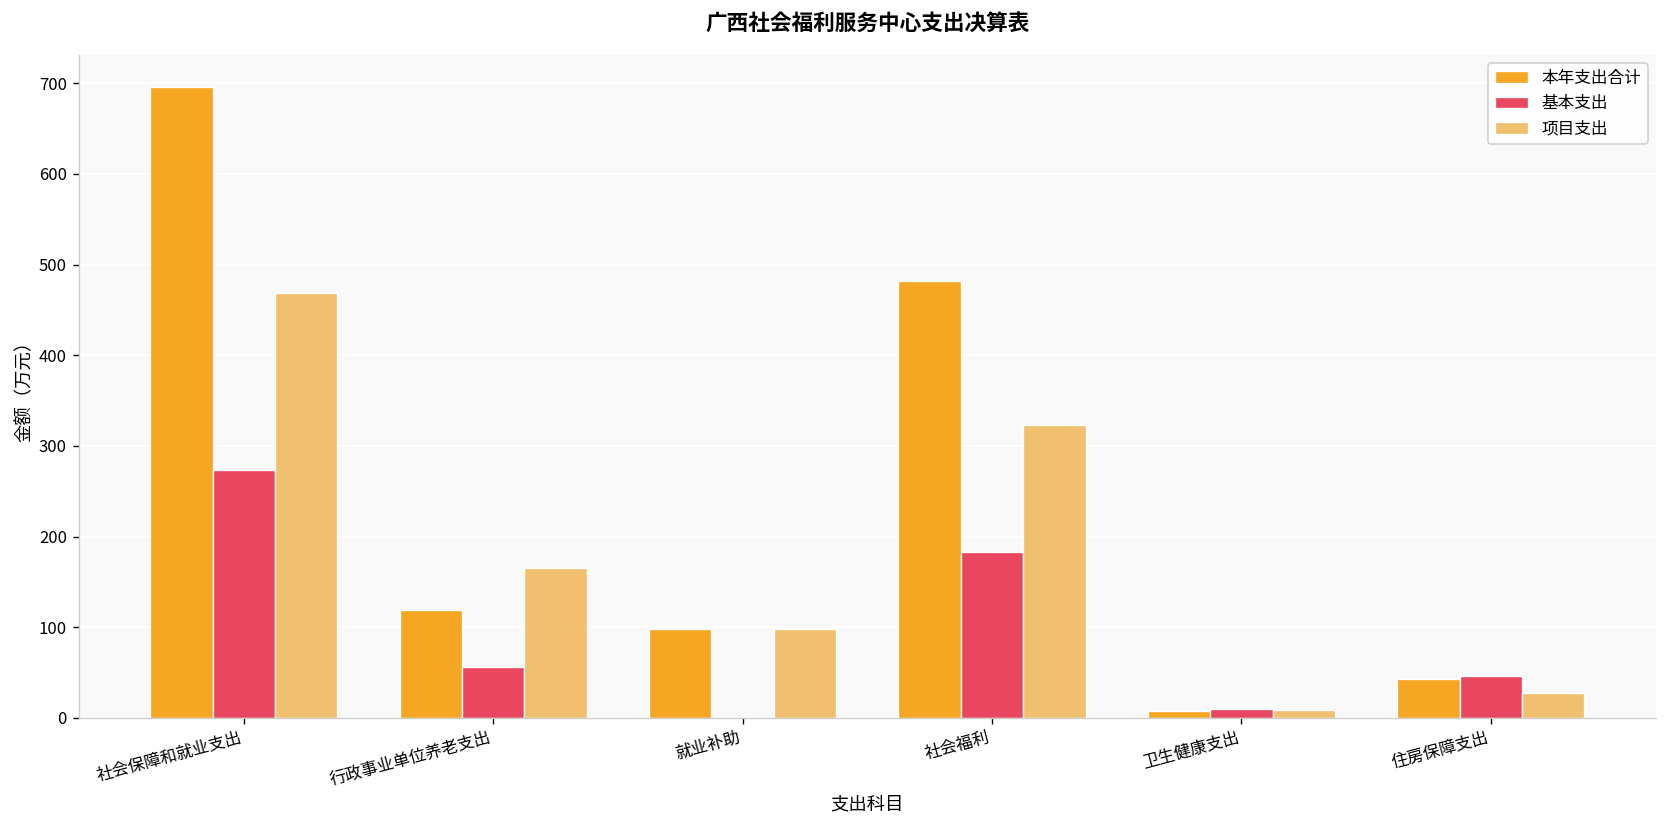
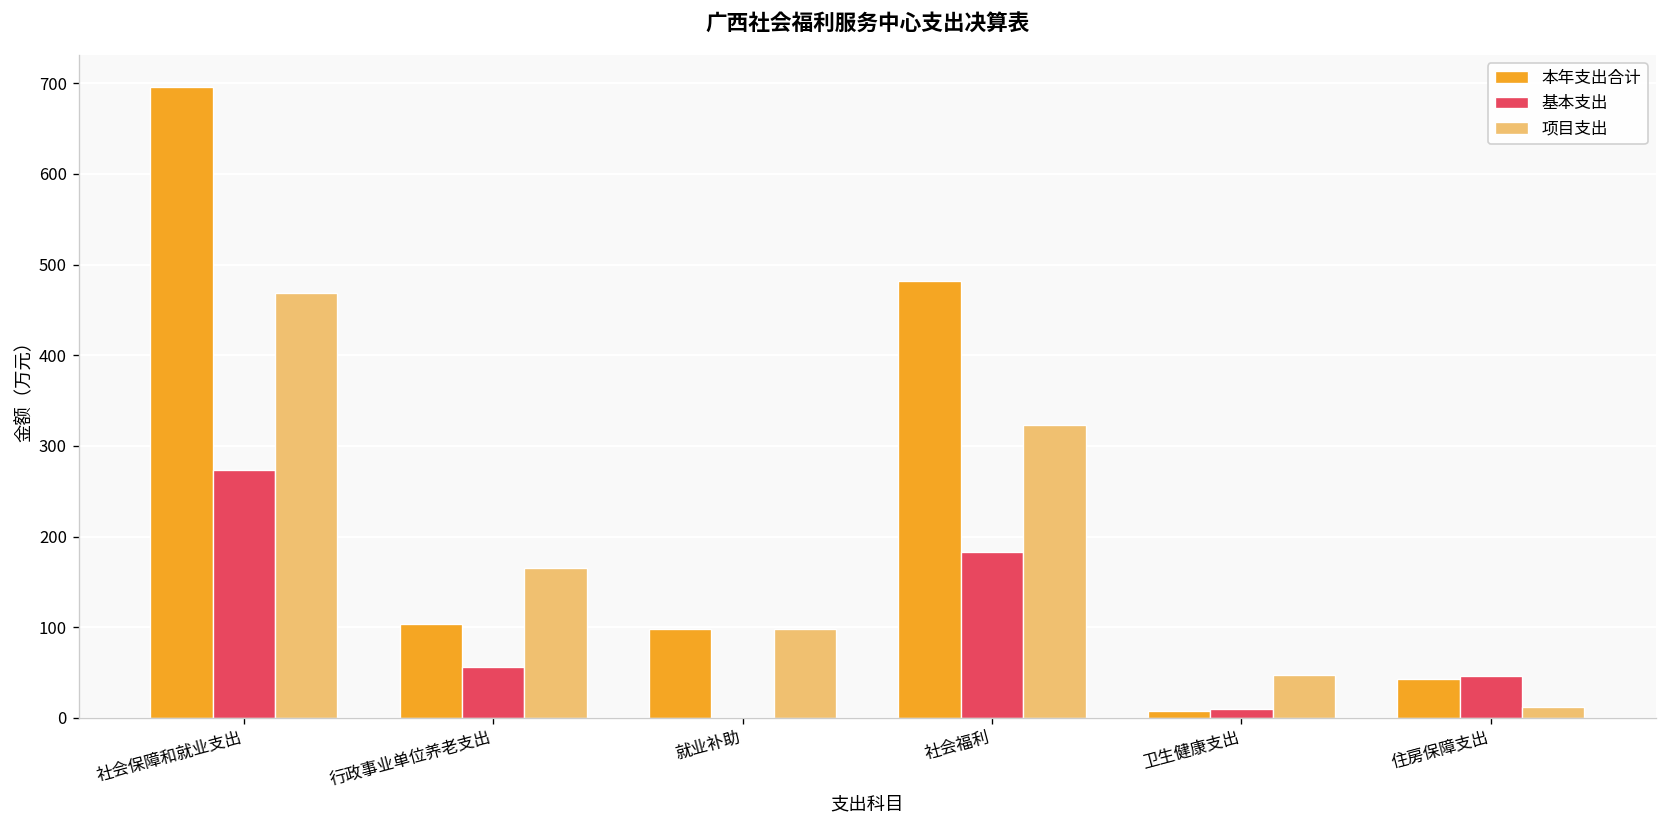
  {
    "本年支出合计": {
      "社会保障和就业支出": 700,
-     "行政事业单位养老支出": 120,
+     "行政事业单位养老支出": 100,
      "就业补助": 100,
      "社会福利": 480,
      "卫生健康支出": 10,
      "住房保障支出": 40
    },
    "基本支出": {
      "社会保障和就业支出": 270,
      "行政事业单位养老支出": 60,
      "就业补助": 0,
      "社会福利": 180,
      "卫生健康支出": 10,
      "住房保障支出": 50
    },
    "项目支出": {
      "社会保障和就业支出": 470,
      "行政事业单位养老支出": 170,
      "就业补助": 100,
      "社会福利": 320,
-     "卫生健康支出": 10,
-     "住房保障支出": 30
+     "卫生健康支出": 50,
+     "住房保障支出": 10
    }
  }
